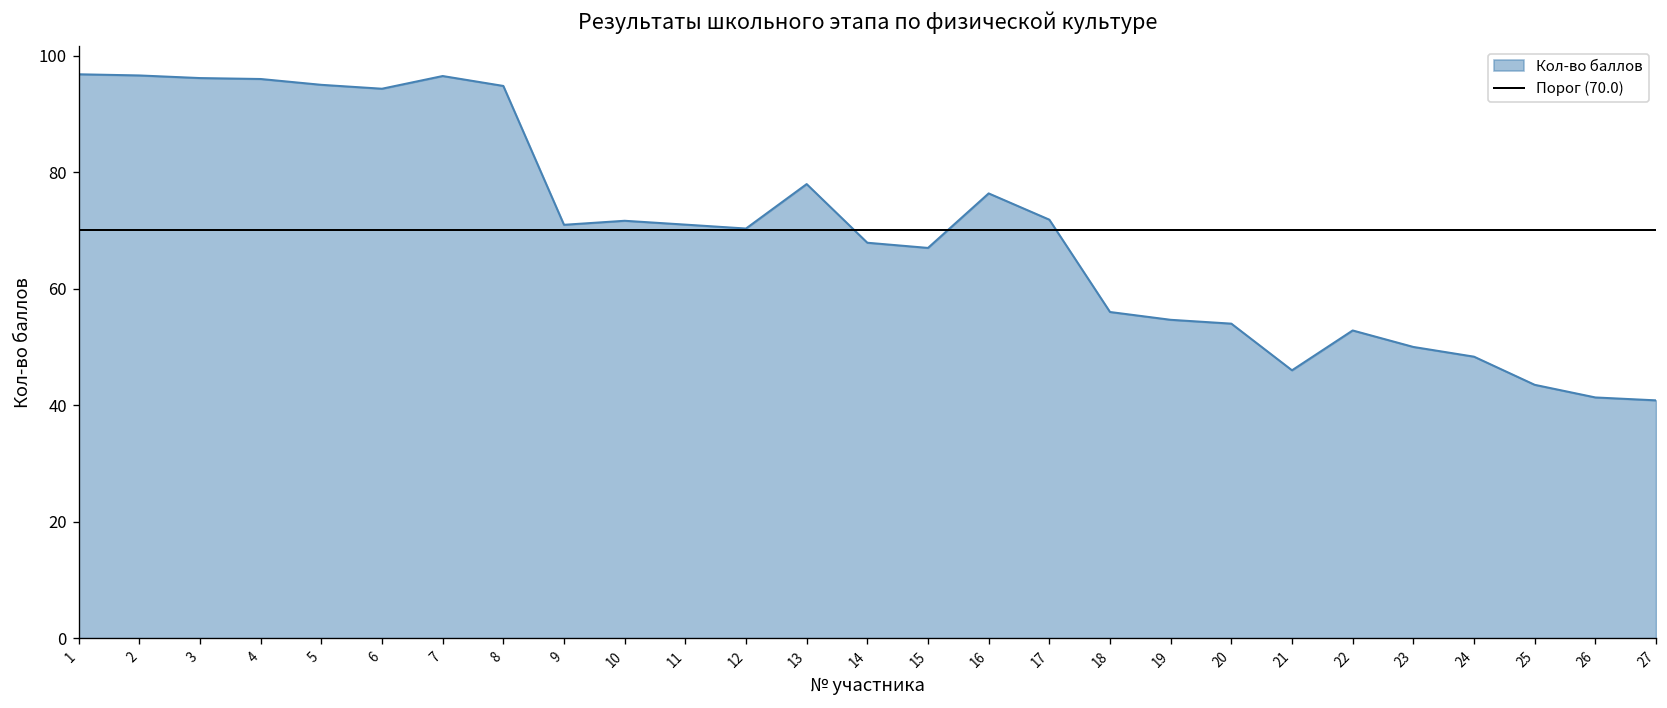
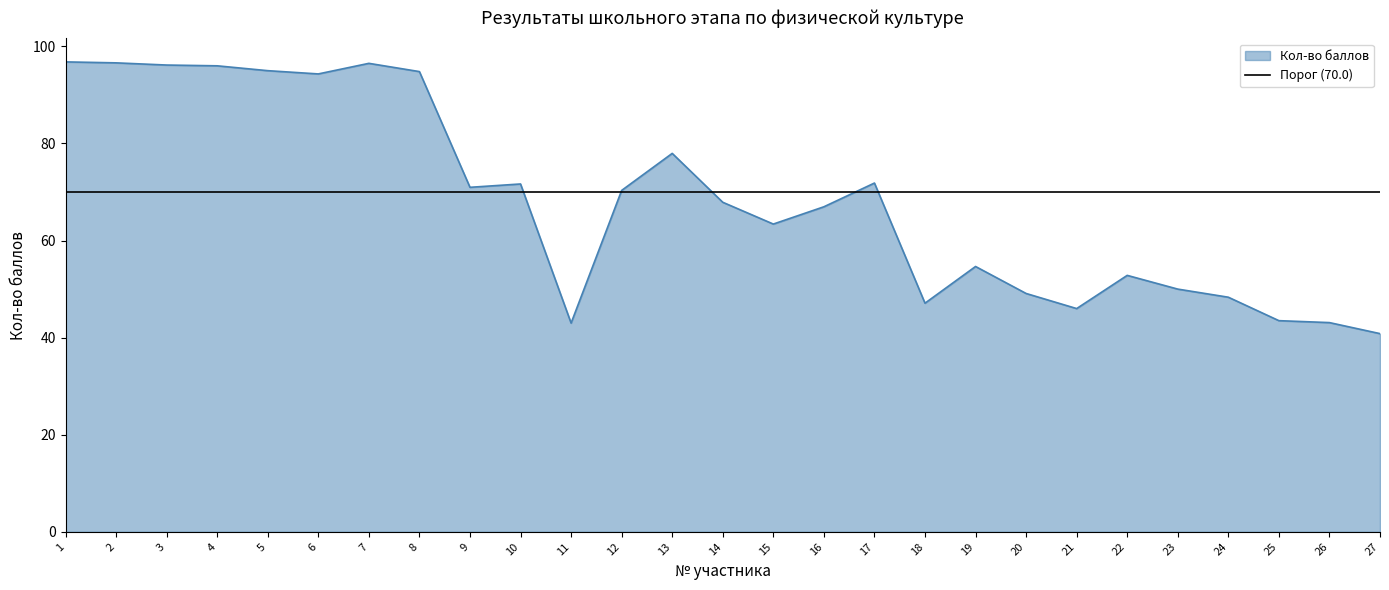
  {
    "1": 97,
    "2": 97,
    "3": 96,
    "4": 96,
    "5": 95,
    "6": 94,
    "7": 97,
    "8": 95,
    "9": 71,
    "10": 72,
-   "11": 71,
+   "11": 43,
    "12": 70,
    "13": 78,
    "14": 68,
-   "15": 67,
-   "16": 76,
+   "15": 63,
+   "16": 67,
    "17": 72,
-   "18": 56,
+   "18": 47,
    "19": 55,
-   "20": 54,
+   "20": 49,
    "21": 46,
    "22": 53,
    "23": 50,
    "24": 48,
    "25": 44,
-   "26": 41,
+   "26": 43,
    "27": 41
  }
